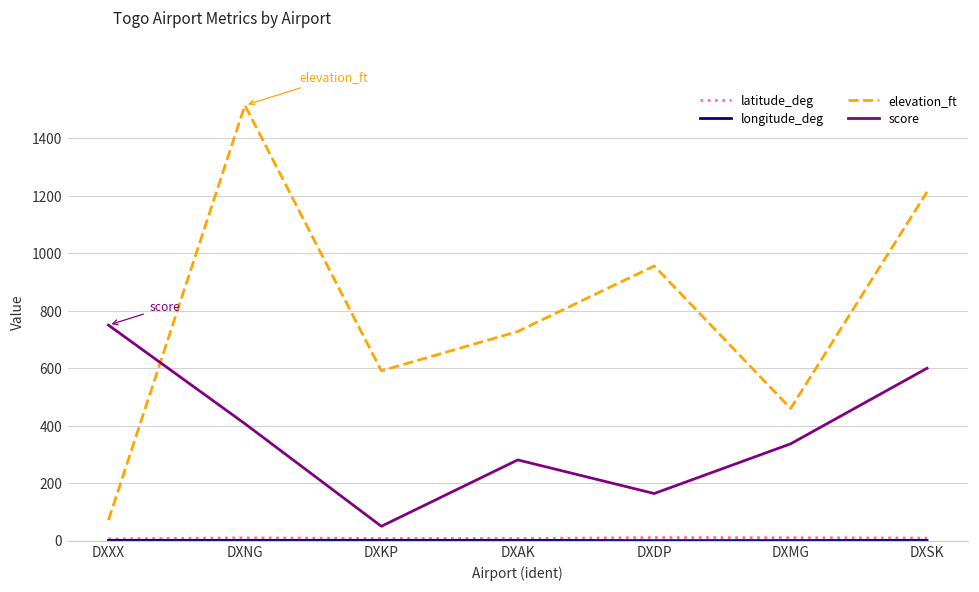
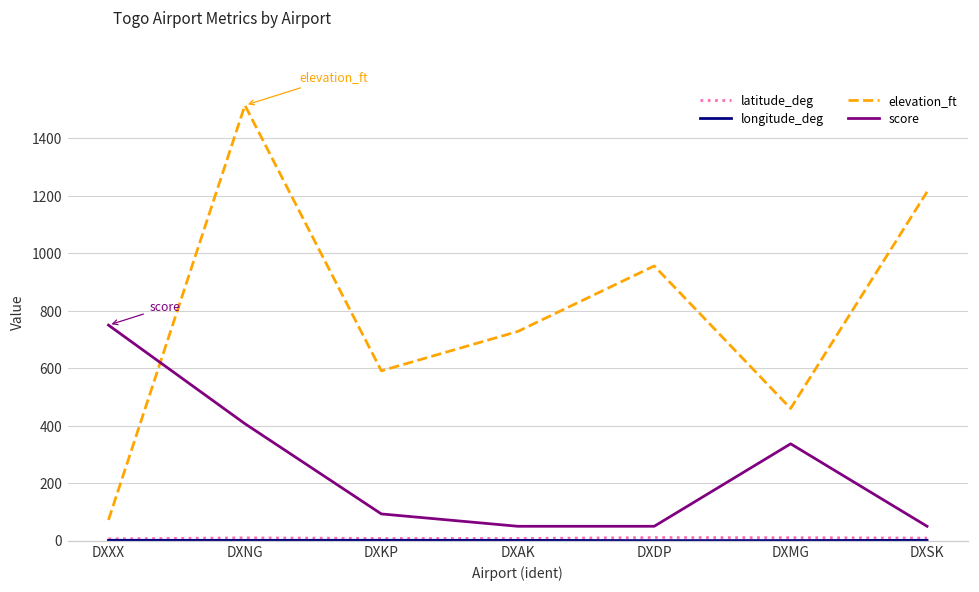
  {
    "latitude_deg": {
      "DXDP": 10,
      "DXMG": 10
    },
    "longitude_deg": {
      "DXDP": 0,
      "DXMG": 0
    },
    "elevation_ft": {
      "DXXX": 70,
      "DXNG": 1520,
      "DXKP": 590,
      "DXAK": 730,
      "DXDP": 960,
      "DXMG": 460,
      "DXSK": 1210
    },
    "score": {
      "DXXX": 750,
      "DXNG": 410,
-     "DXKP": 50,
-     "DXAK": 280,
-     "DXDP": 160,
+     "DXKP": 90,
+     "DXAK": 50,
+     "DXDP": 50,
      "DXMG": 340,
-     "DXSK": 600
+     "DXSK": 50
    }
  }
